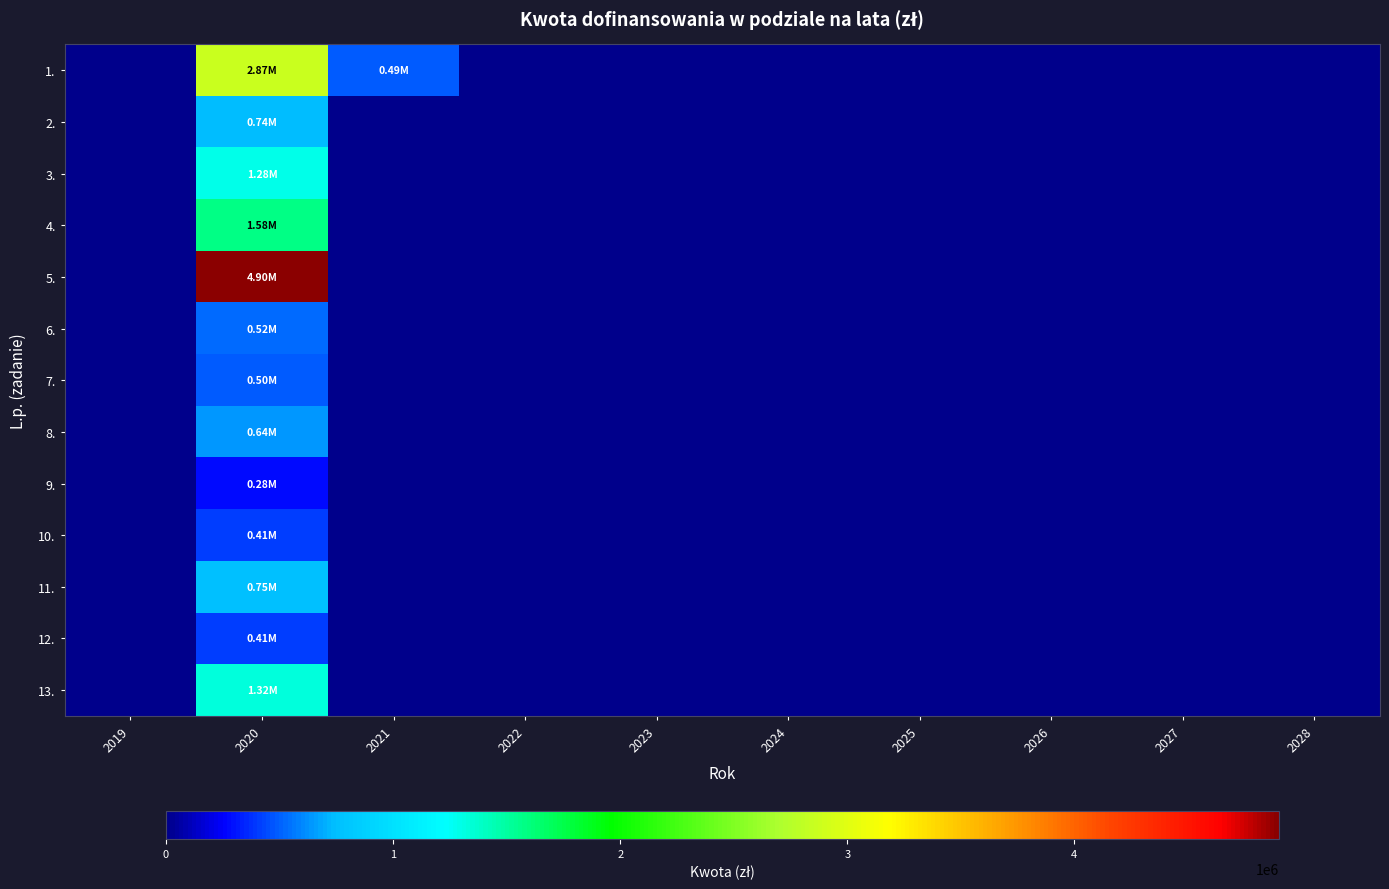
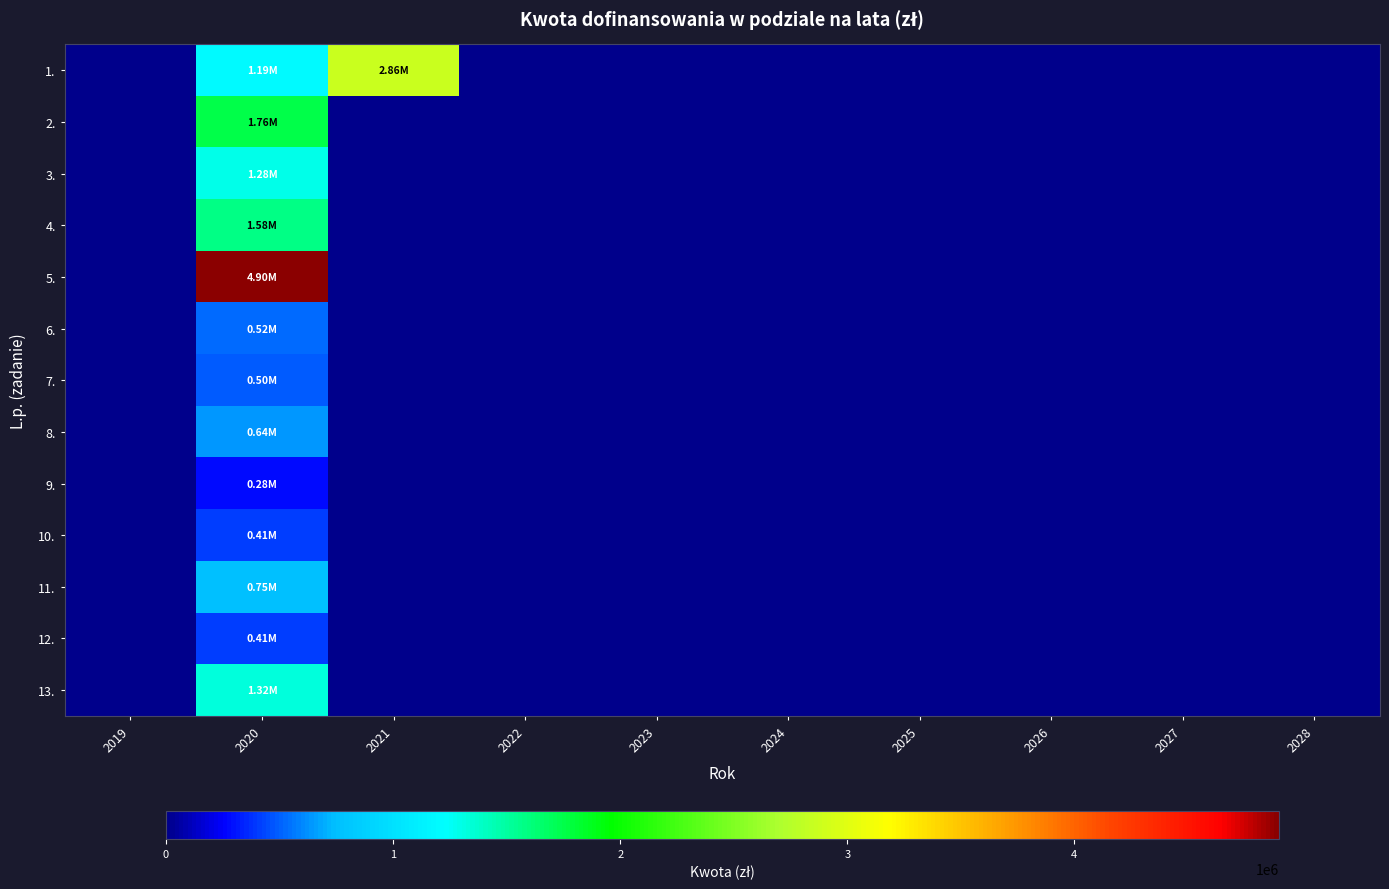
  {
    "1.": {
-     "2020": "2.87M",
-     "2021": "0.49M"
+     "2020": "1.19M",
+     "2021": "2.86M"
    },
    "2.": {
-     "2020": "0.74M"
+     "2020": "1.76M"
    },
    "3.": {
      "2020": "1.28M"
    },
    "4.": {
      "2020": "1.58M"
    },
    "5.": {
      "2020": "4.90M"
    },
    "6.": {
      "2020": "0.52M"
    },
    "7.": {
      "2020": "0.50M"
    },
    "8.": {
      "2020": "0.64M"
    },
    "9.": {
      "2020": "0.28M"
    },
    "10.": {
      "2020": "0.41M"
    },
    "11.": {
      "2020": "0.75M"
    },
    "12.": {
      "2020": "0.41M"
    },
    "13.": {
      "2020": "1.32M"
    }
  }
